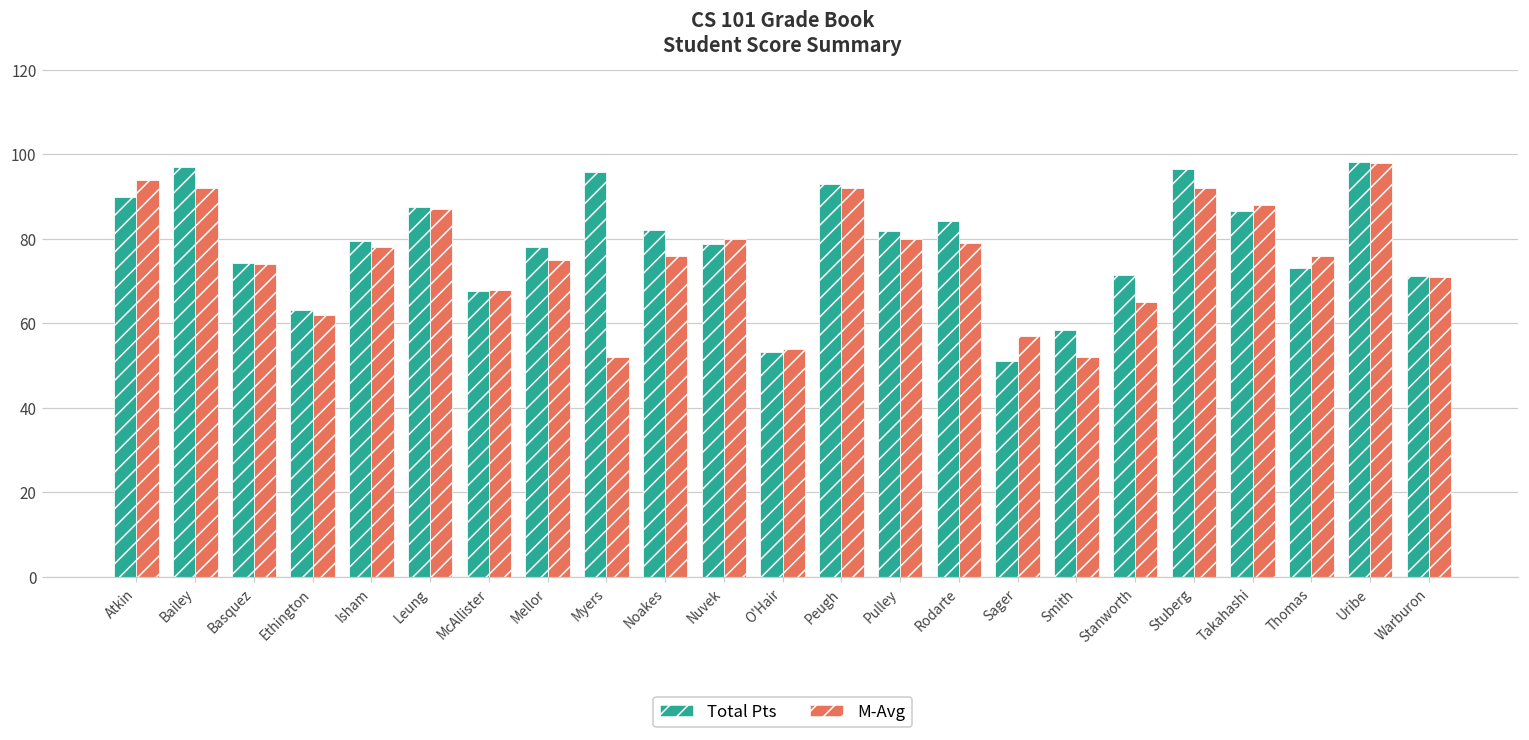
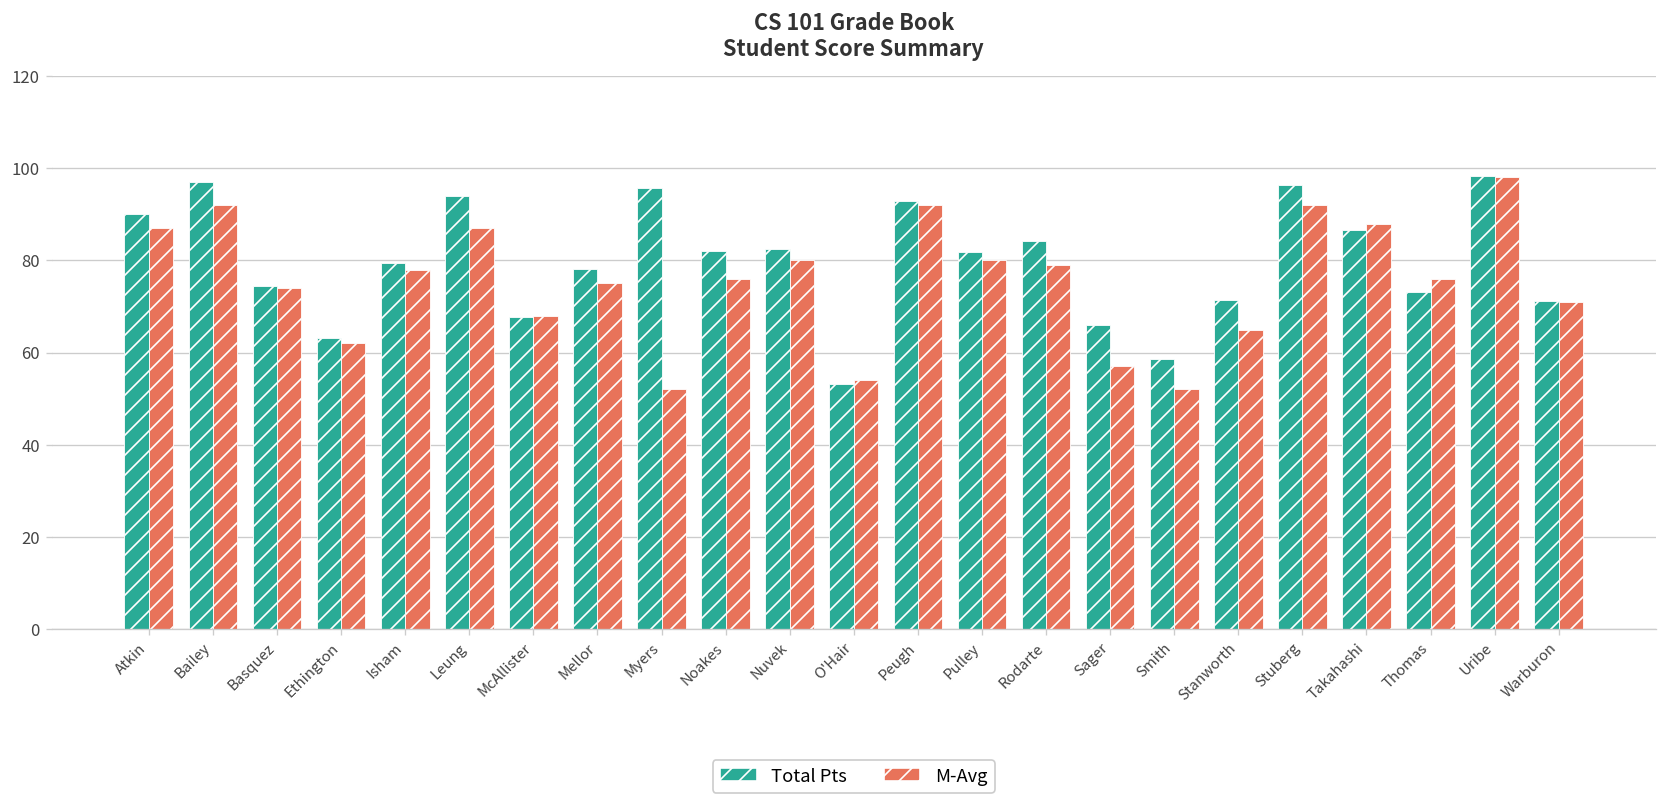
  {
    "Total Pts": {
      "Atkin": 90,
      "Bailey": 97,
      "Basquez": 74,
      "Ethington": 63,
      "Isham": 79,
-     "Leung": 88,
+     "Leung": 94,
      "McAllister": 68,
      "Mellor": 78,
      "Myers": 96,
      "Noakes": 82,
-     "Nuvek": 79,
+     "Nuvek": 83,
      "O'Hair": 53,
      "Peugh": 93,
      "Pulley": 82,
      "Rodarte": 84,
-     "Sager": 51,
+     "Sager": 66,
      "Smith": 59,
      "Stanworth": 71,
      "Stuberg": 96,
      "Takahashi": 87,
      "Thomas": 73,
      "Uribe": 98,
      "Warburon": 71
    },
    "M-Avg": {
-     "Atkin": 94,
+     "Atkin": 87,
      "Bailey": 92,
      "Basquez": 74,
      "Ethington": 62,
      "Isham": 78,
      "Leung": 87,
      "McAllister": 68,
      "Mellor": 75,
      "Myers": 52,
      "Noakes": 76,
      "Nuvek": 80,
      "O'Hair": 54,
      "Peugh": 92,
      "Pulley": 80,
      "Rodarte": 79,
      "Sager": 57,
      "Smith": 52,
      "Stanworth": 65,
      "Stuberg": 92,
      "Takahashi": 88,
      "Thomas": 76,
      "Uribe": 98,
      "Warburon": 71
    }
  }
